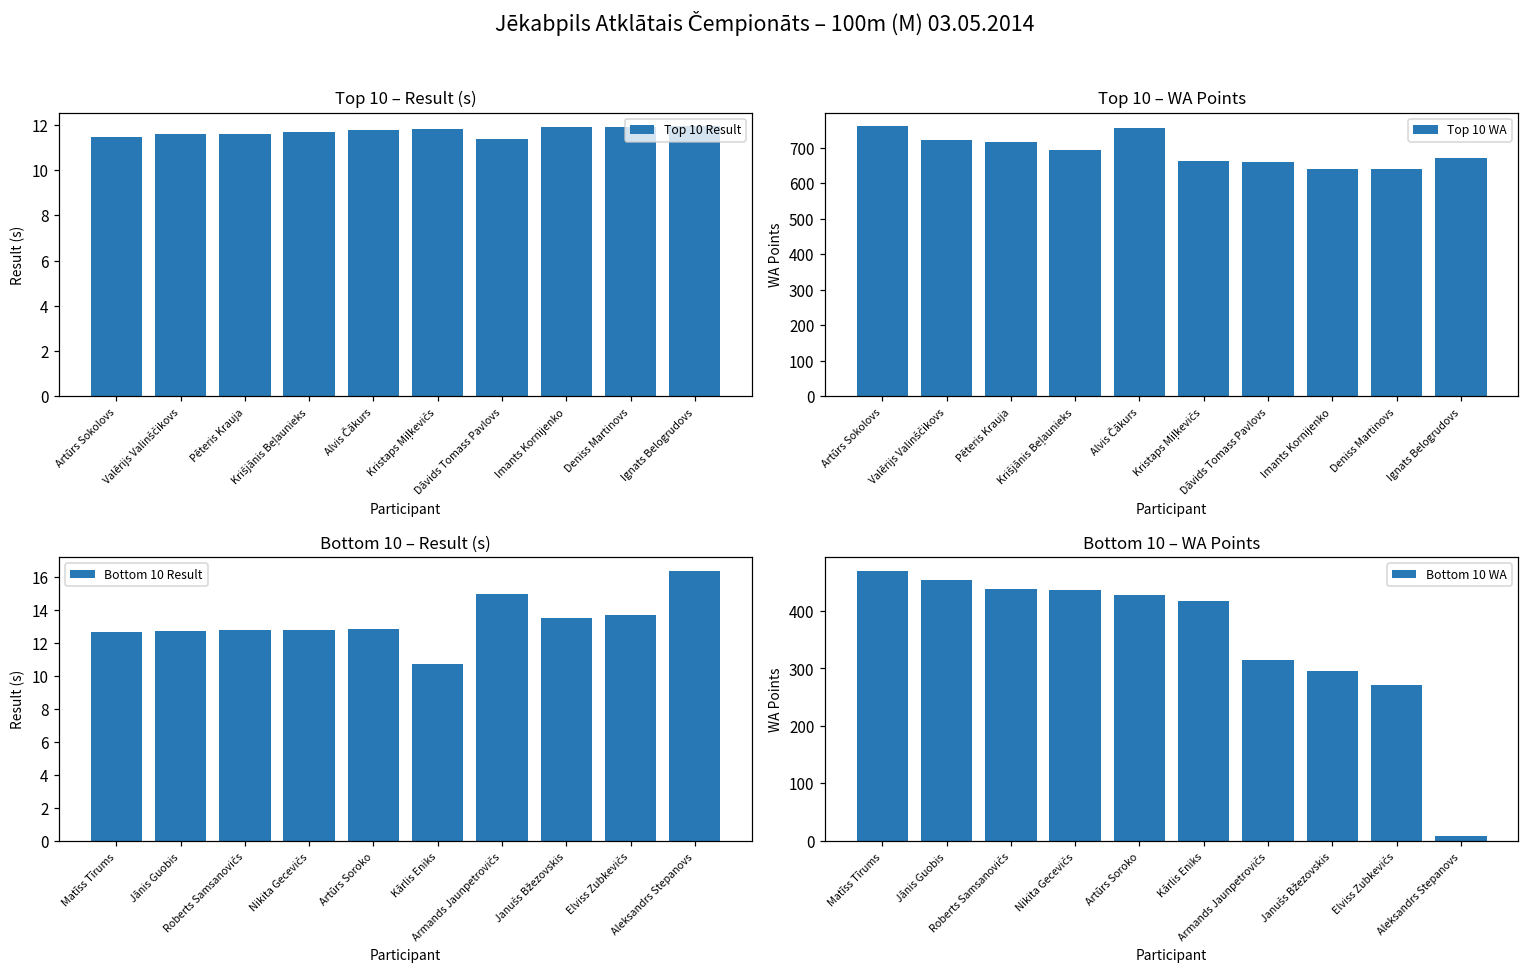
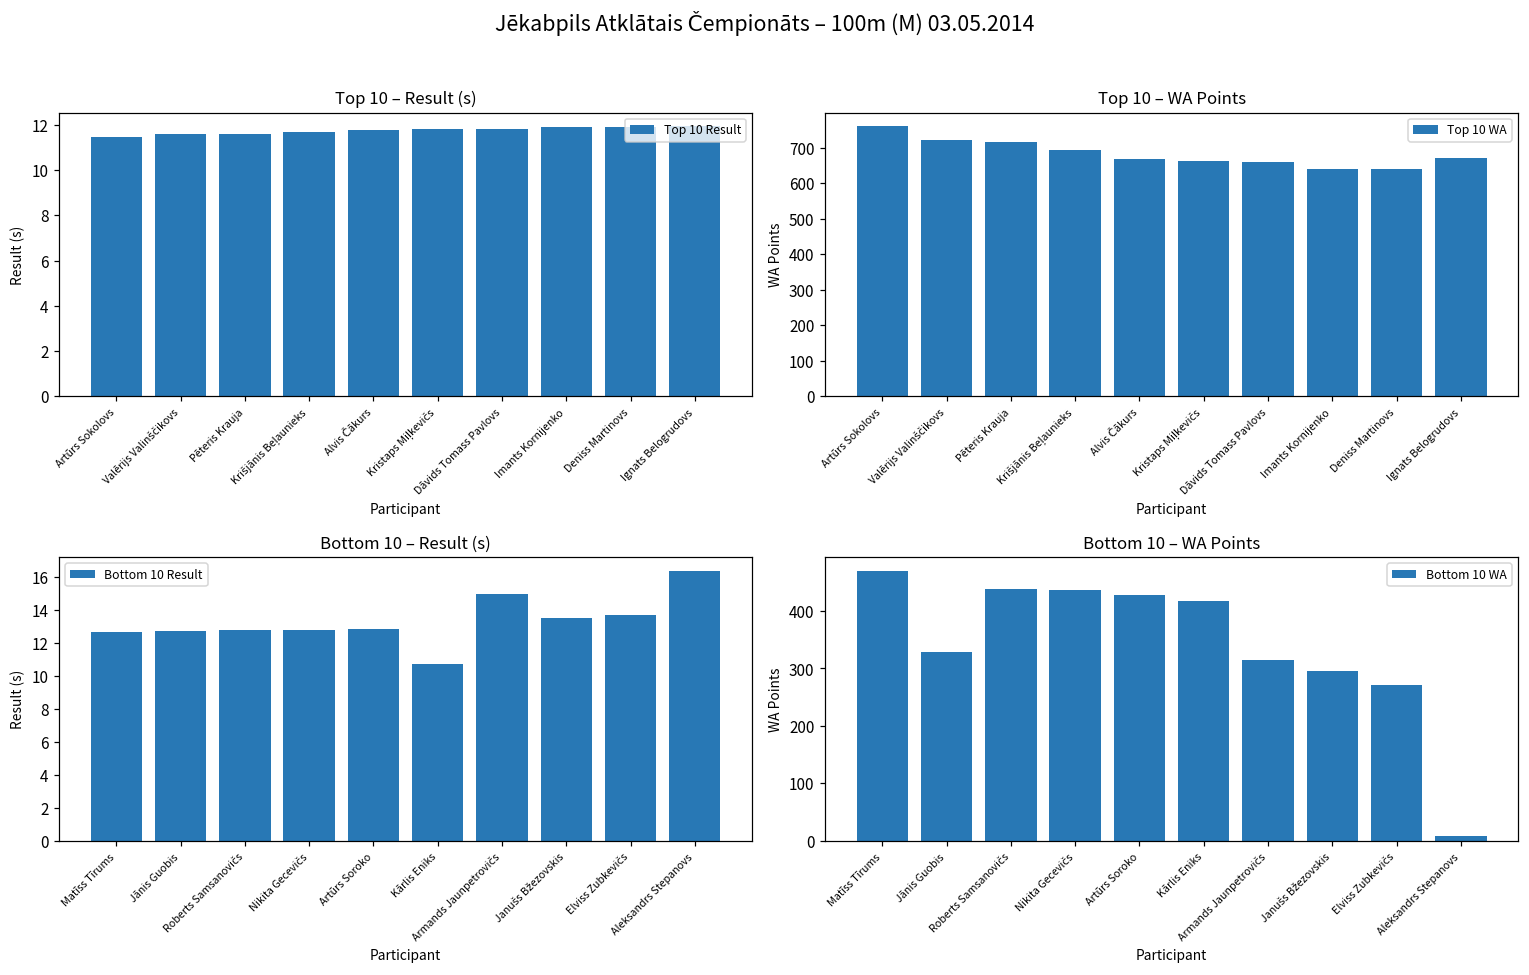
  {
    "Top 10 – Result (s)": {
      "Artūrs Sokolovs": 11.4,
      "Valērijs Valinščikovs": 11.6,
      "Pēteris Krauja": 11.6,
      "Krišjānis Beļaunieks": 11.7,
      "Alvis Čākurs": 11.8,
      "Kristaps Miļkevičs": 11.8,
-     "Dāvids Tomass Pavlovs": 11.4,
+     "Dāvids Tomass Pavlovs": 11.8,
      "Imants Kornijenko": 11.9
    },
    "Top 10 – WA Points": {
      "Artūrs Sokolovs": 760,
      "Valērijs Valinščikovs": 720,
      "Pēteris Krauja": 720,
      "Krišjānis Beļaunieks": 690,
-     "Alvis Čākurs": 760,
+     "Alvis Čākurs": 670,
      "Kristaps Miļkevičs": 660,
      "Dāvids Tomass Pavlovs": 660,
      "Imants Kornijenko": 640,
      "Deniss Martinovs": 640,
      "Ignats Belogrudovs": 670
    },
    "Bottom 10 – Result (s)": {
      "Matīss Tīrums": 12.6,
      "Jānis Guobis": 12.7,
      "Roberts Samsanovičs": 12.8,
      "Nikita Gecevičs": 12.8,
      "Artūrs Soroko": 12.8,
      "Kārlis Eniks": 10.7,
      "Armands Jaunpetrovičs": 15.0,
      "Janušs Bžezovskis": 13.5,
      "Elviss Zubkevičs": 13.7,
      "Aleksandrs Stepanovs": 16.4
    },
    "Bottom 10 – WA Points": {
      "Matīss Tīrums": 470,
-     "Jānis Guobis": 450,
+     "Jānis Guobis": 330,
      "Roberts Samsanovičs": 440,
      "Nikita Gecevičs": 440,
      "Artūrs Soroko": 430,
      "Kārlis Eniks": 420,
      "Armands Jaunpetrovičs": 320,
      "Janušs Bžezovskis": 300,
      "Elviss Zubkevičs": 270,
      "Aleksandrs Stepanovs": 10
    }
  }
